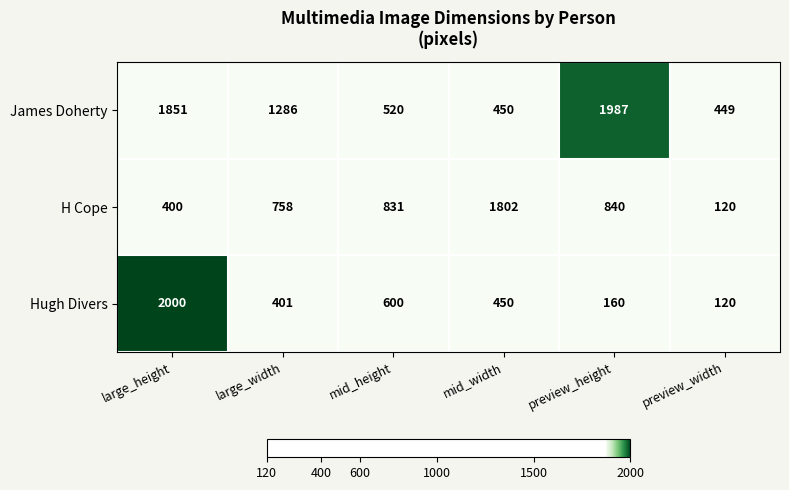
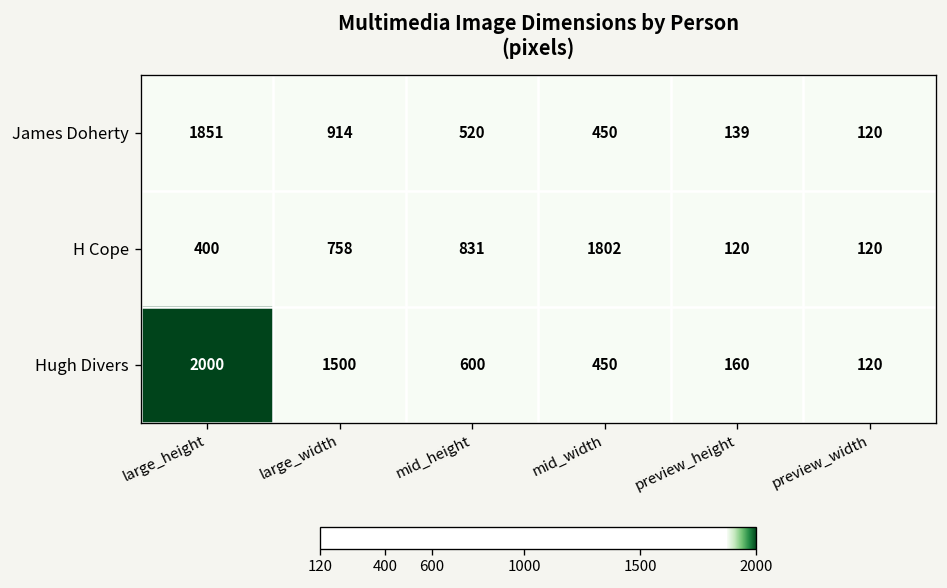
  {
    "James Doherty": {
      "large_height": 1851,
-     "large_width": 1286,
+     "large_width": 914,
      "mid_height": 520,
      "mid_width": 450,
-     "preview_height": 1987,
-     "preview_width": 449
+     "preview_height": 139,
+     "preview_width": 120
    },
    "H Cope": {
      "large_height": 400,
      "large_width": 758,
      "mid_height": 831,
      "mid_width": 1802,
-     "preview_height": 840,
+     "preview_height": 120,
      "preview_width": 120
    },
    "Hugh Divers": {
      "large_height": 2000,
-     "large_width": 401,
+     "large_width": 1500,
      "mid_height": 600,
      "mid_width": 450,
      "preview_height": 160,
      "preview_width": 120
    }
  }
